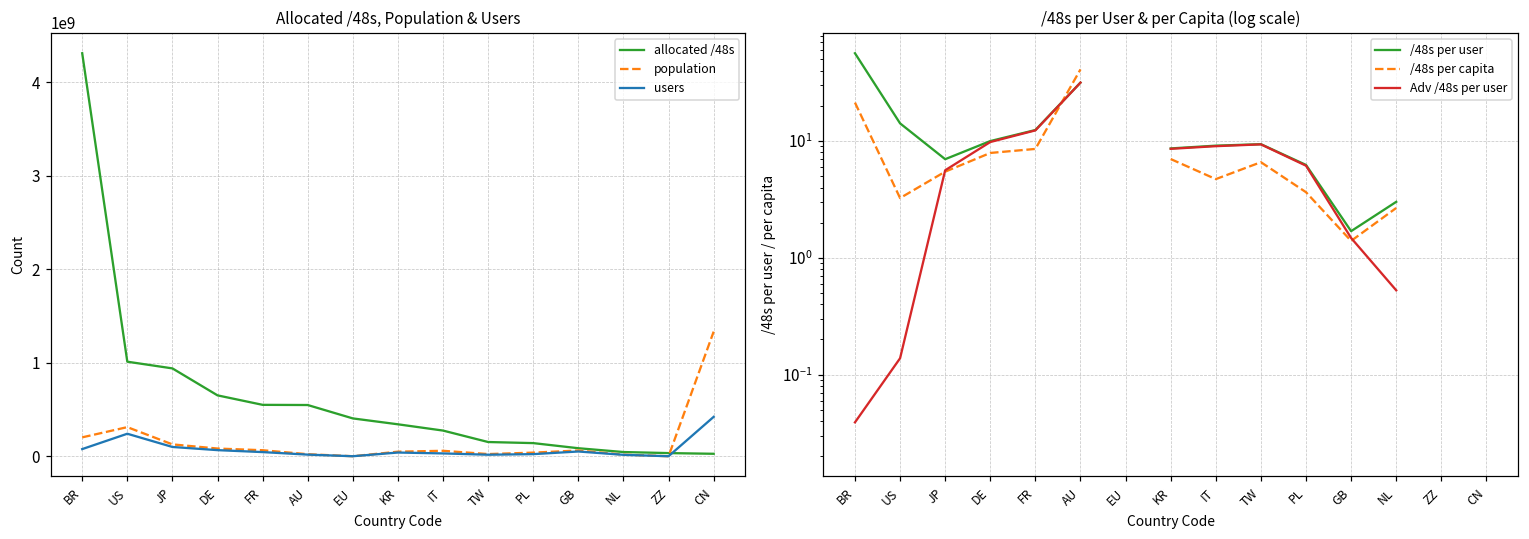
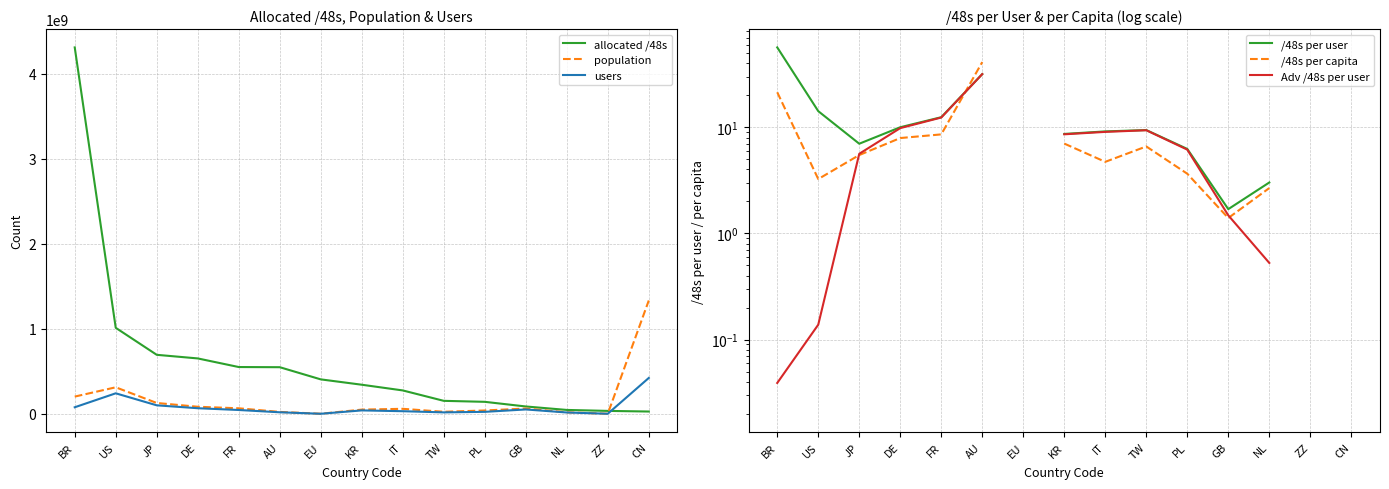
  {
    "Allocated /48s, Population & Users": {
      "allocated /48s": {
        "BR": 4300000000,
        "US": 1000000000,
-       "JP": 900000000,
+       "JP": 700000000,
        "DE": 700000000,
        "FR": 500000000,
        "AU": 500000000,
        "EU": 400000000,
        "KR": 300000000,
        "IT": 300000000,
        "TW": 200000000,
        "PL": 100000000,
        "ZZ": 0,
        "CN": 0
      },
      "population": {
        "BR": 200000000,
        "US": 300000000,
        "CN": 1300000000
      },
      "users": {
        "BR": 100000000,
        "US": 200000000,
        "CN": 400000000
      }
    },
    "/48s per User & per Capita (log scale)": {
      "/48s per user": {
        "BR": 60,
        "US": 14,
        "JP": 7,
        "GB": 1.7,
        "NL": 3.0
      },
      "/48s per capita": {
        "BR": 21,
        "US": 3.2,
        "DE": 8,
        "FR": 9,
        "AU": 41,
        "KR": 7,
        "IT": 5,
        "TW": 7,
        "PL": 3.6,
        "GB": 1.4,
        "NL": 2.7,
        "CN": 0.020
      },
      "Adv /48s per user": {
        "BR": 0.039,
        "US": 0.14,
        "GB": 1.5,
        "NL": 0.5
      }
    }
  }
